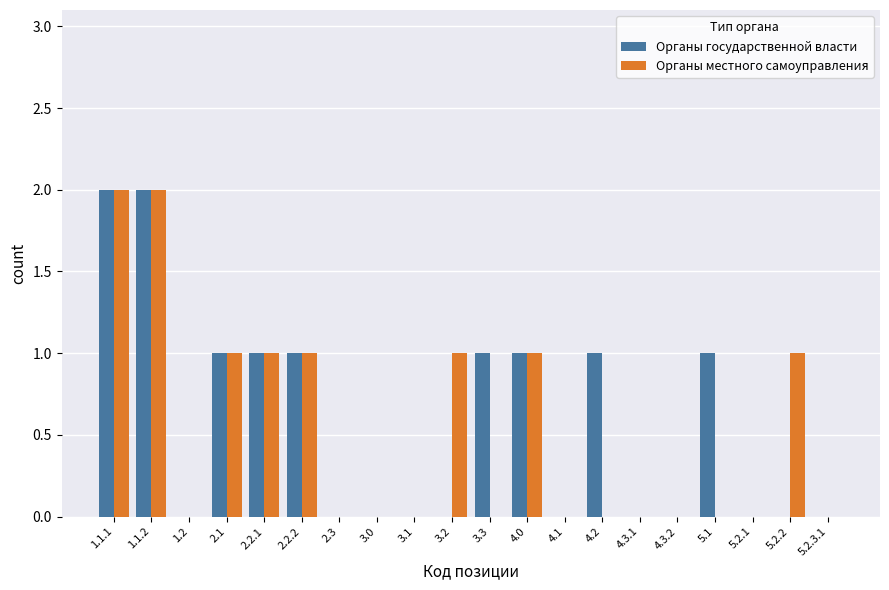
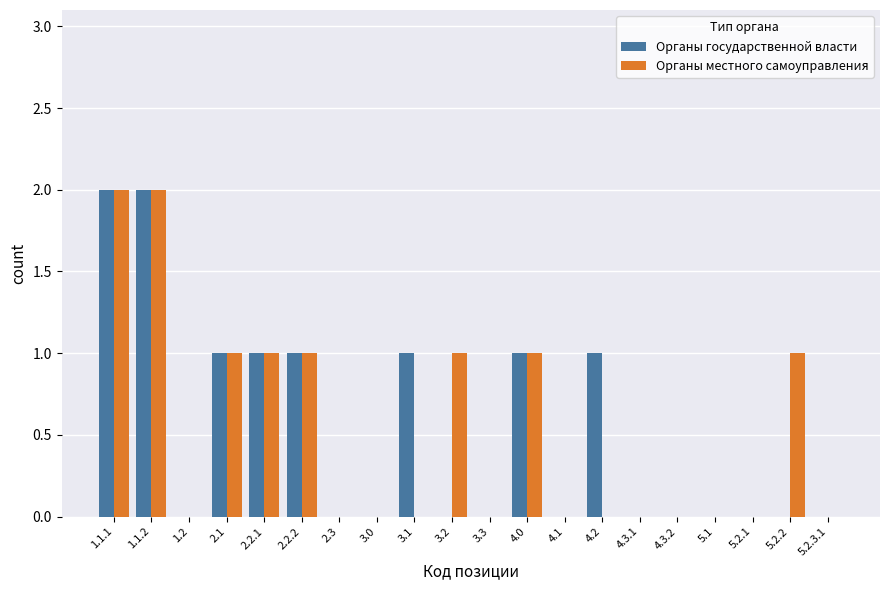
  {
    "Органы государственной власти": {
      "1.1.1": 2,
      "1.1.2": 2,
      "1.2": 0,
      "2.1": 1,
      "2.2.1": 1,
      "2.2.2": 1,
      "2.3": 0,
      "3.0": 0,
-     "3.1": 0,
+     "3.1": 1,
      "3.2": 0,
-     "3.3": 1,
+     "3.3": 0,
      "4.0": 1,
      "4.1": 0,
      "4.2": 1,
      "4.3.1": 0,
      "4.3.2": 0,
-     "5.1": 1,
+     "5.1": 0,
      "5.2.1": 0,
      "5.2.2": 0,
      "5.2.3.1": 0
    },
    "Органы местного самоуправления": {
      "1.1.1": 2,
      "1.1.2": 2,
      "1.2": 0,
      "2.1": 1,
      "2.2.1": 1,
      "2.2.2": 1,
      "2.3": 0,
      "3.0": 0,
      "3.1": 0,
      "3.2": 1,
      "3.3": 0,
      "4.0": 1,
      "4.1": 0,
      "4.2": 0,
      "4.3.1": 0,
      "4.3.2": 0,
      "5.1": 0,
      "5.2.1": 0,
      "5.2.2": 1,
      "5.2.3.1": 0
    }
  }
